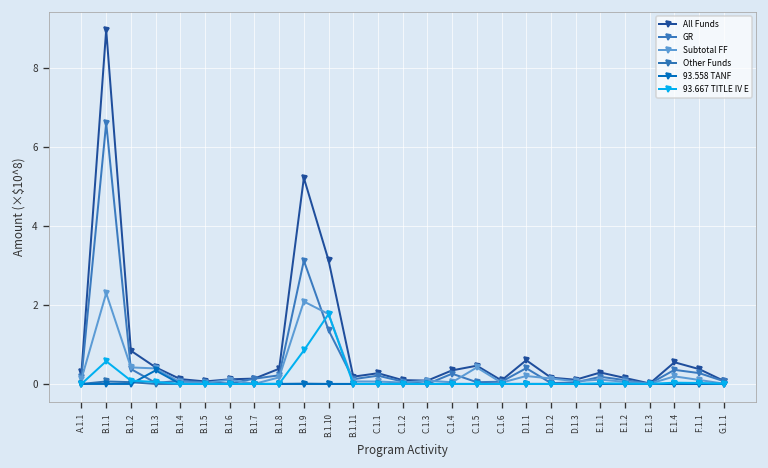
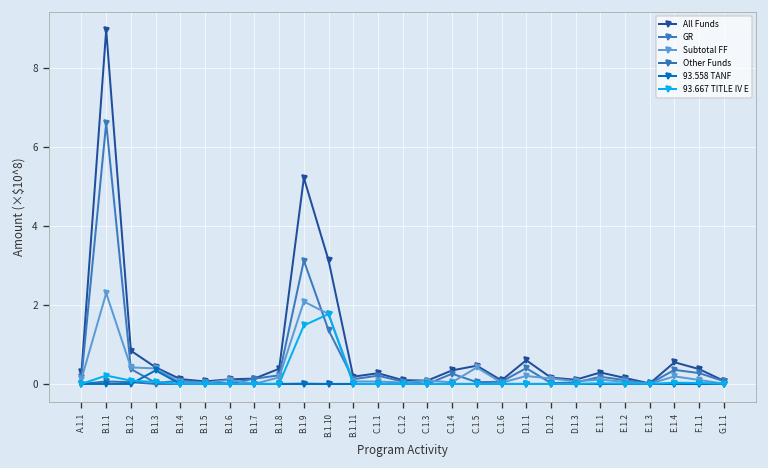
  {
    "93.667 TITLE IV E": {
-     "B.1.1": 0.6,
-     "B.1.9": 0.8
+     "B.1.1": 0.2,
+     "B.1.9": 1.5
    }
  }
